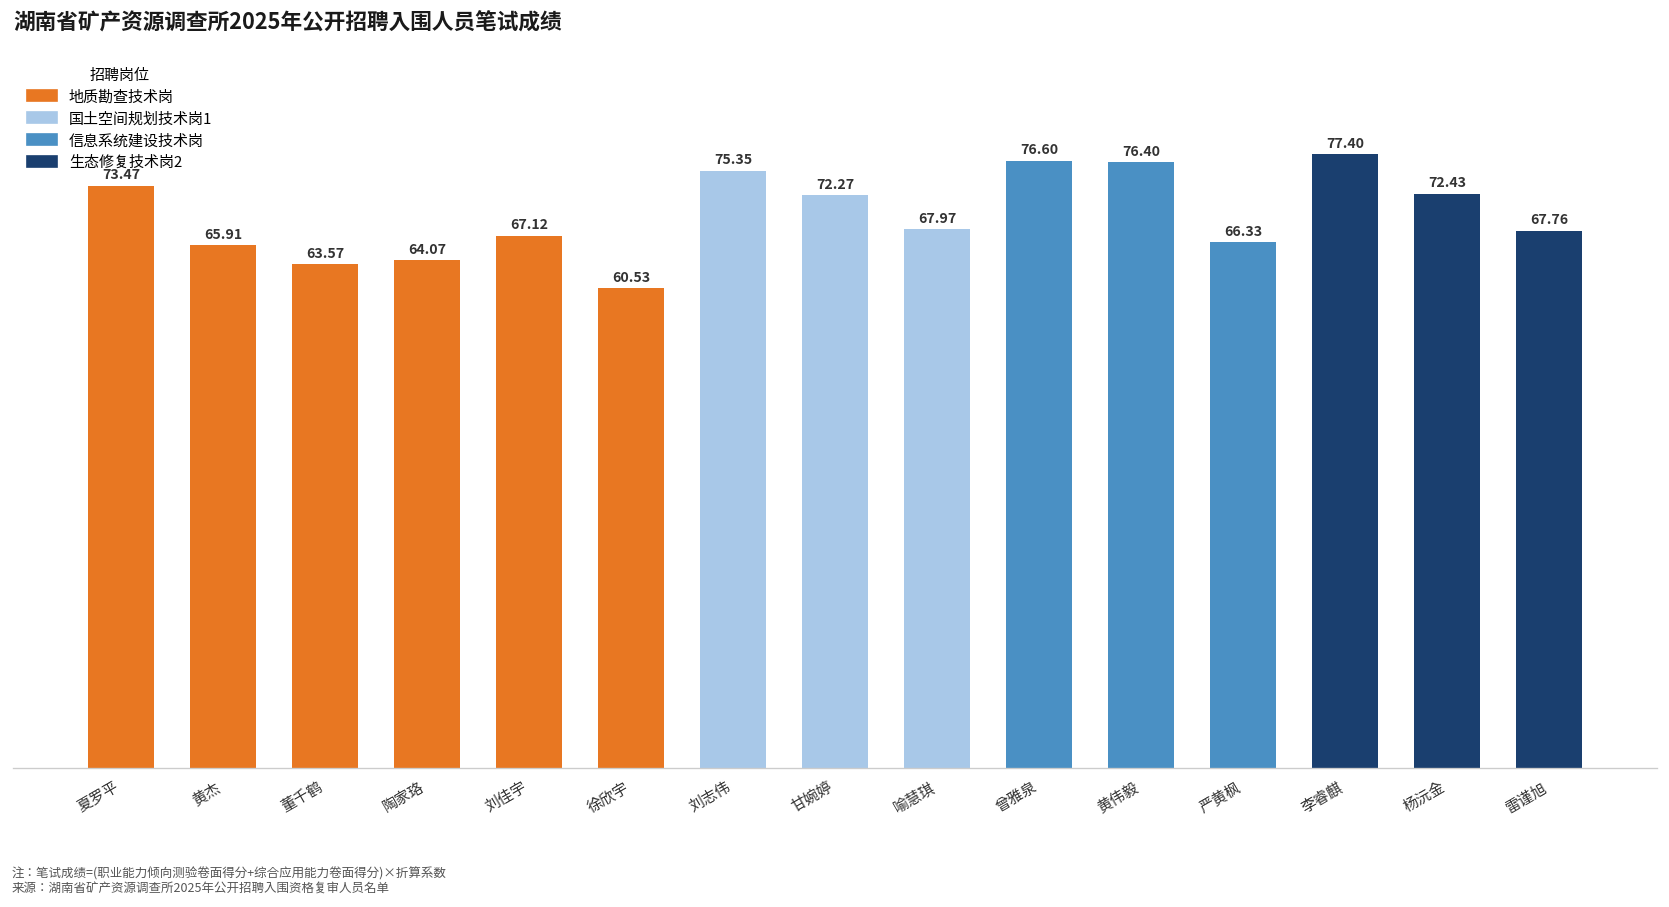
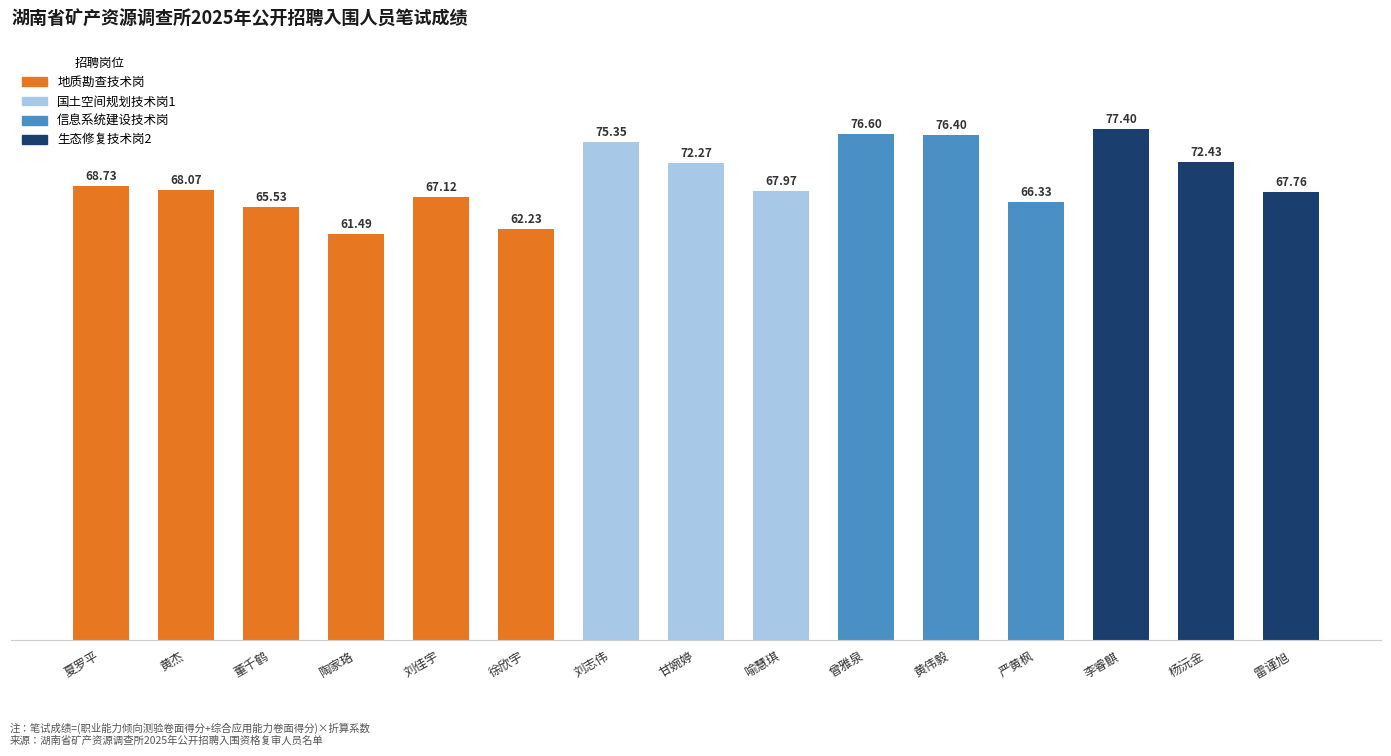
  {
-   "夏罗平": 73.47,
-   "黄杰": 65.91,
-   "董千鹤": 63.57,
-   "陶家珞": 64.07,
+   "夏罗平": 68.73,
+   "黄杰": 68.07,
+   "董千鹤": 65.53,
+   "陶家珞": 61.49,
    "刘佳宇": 67.12,
-   "徐欣宇": 60.53,
+   "徐欣宇": 62.23,
    "刘志伟": 75.35,
    "甘婉婷": 72.27,
    "喻慧琪": 67.97,
    "曾雅泉": 76.60,
    "黄伟毅": 76.40,
    "严黄枫": 66.33,
    "李睿麒": 77.40,
    "杨沅金": 72.43,
    "雷谨旭": 67.76
  }
